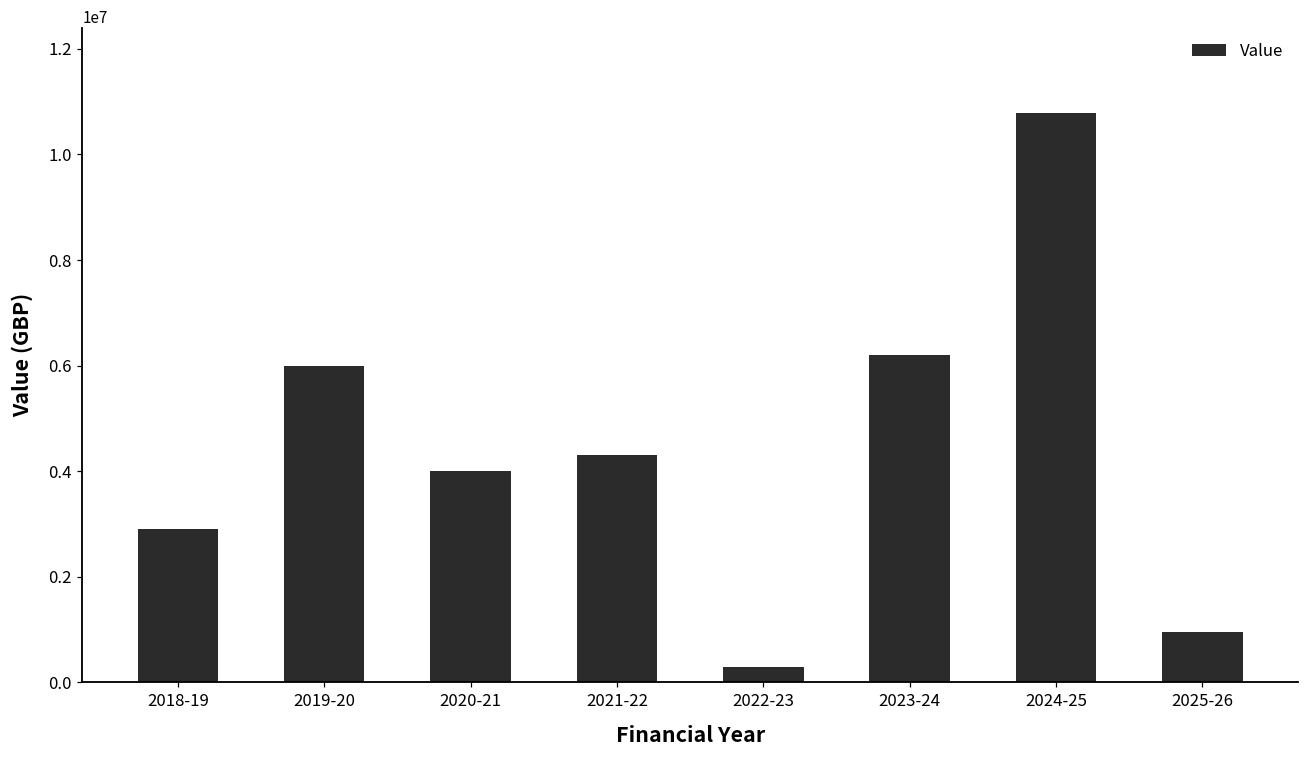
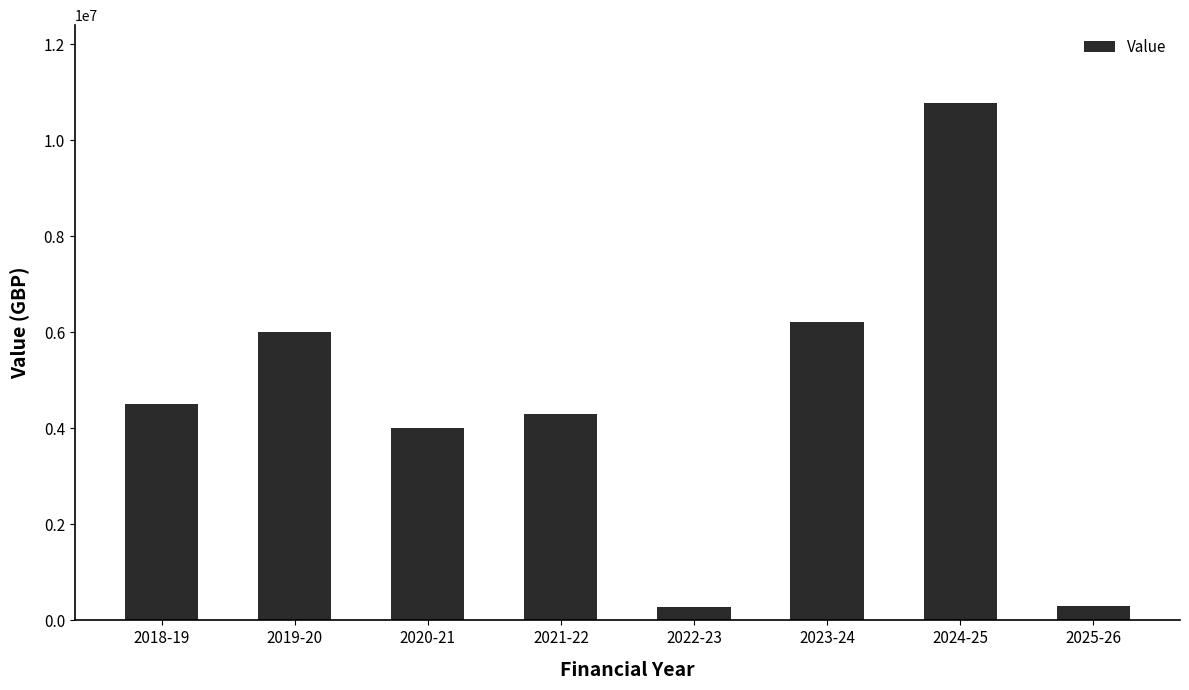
  {
-   "2018-19": 2900000,
+   "2018-19": 4500000,
    "2019-20": 6000000,
    "2020-21": 4000000,
    "2021-22": 4300000,
    "2022-23": 300000,
    "2023-24": 6200000,
    "2024-25": 10800000,
-   "2025-26": 900000
+   "2025-26": 300000
  }
